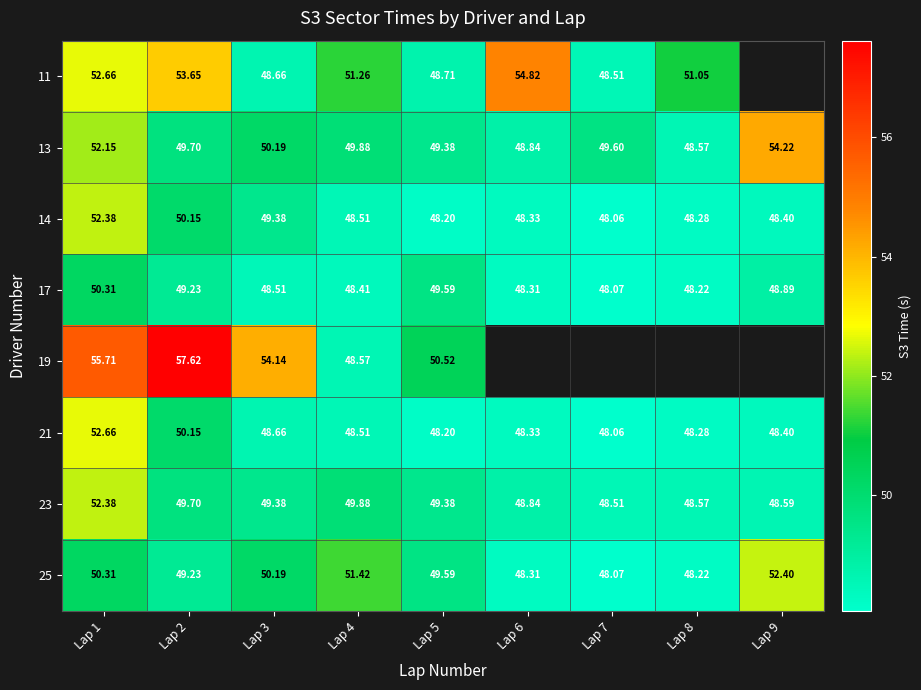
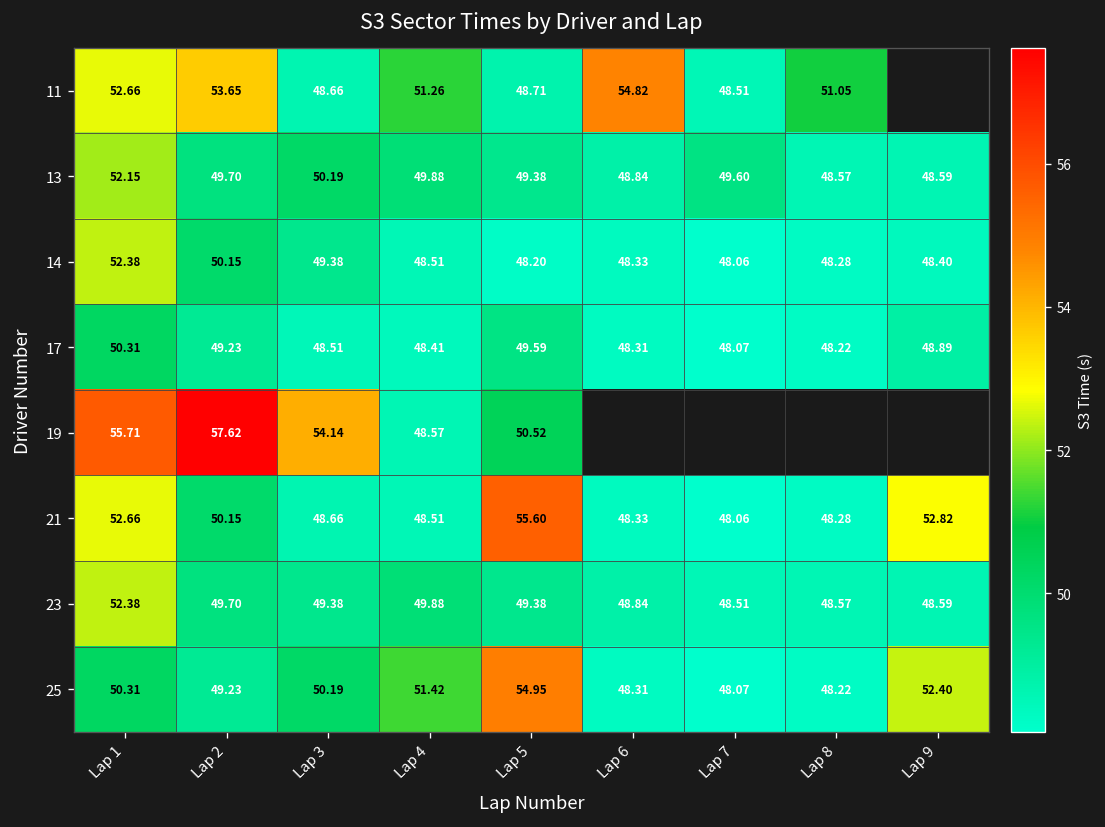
  {
    "11": {
      "Lap 1": 52.66,
      "Lap 2": 53.65,
      "Lap 3": 48.66,
      "Lap 4": 51.26,
      "Lap 5": 48.71,
      "Lap 6": 54.82,
      "Lap 7": 48.51,
      "Lap 8": 51.05
    },
    "13": {
      "Lap 1": 52.15,
      "Lap 2": 49.70,
      "Lap 3": 50.19,
      "Lap 4": 49.88,
      "Lap 5": 49.38,
      "Lap 6": 48.84,
      "Lap 7": 49.60,
      "Lap 8": 48.57,
-     "Lap 9": 54.22
+     "Lap 9": 48.59
    },
    "14": {
      "Lap 1": 52.38,
      "Lap 2": 50.15,
      "Lap 3": 49.38,
      "Lap 4": 48.51,
      "Lap 5": 48.20,
      "Lap 6": 48.33,
      "Lap 7": 48.06,
      "Lap 8": 48.28,
      "Lap 9": 48.40
    },
    "17": {
      "Lap 1": 50.31,
      "Lap 2": 49.23,
      "Lap 3": 48.51,
      "Lap 4": 48.41,
      "Lap 5": 49.59,
      "Lap 6": 48.31,
      "Lap 7": 48.07,
      "Lap 8": 48.22,
      "Lap 9": 48.89
    },
    "19": {
      "Lap 1": 55.71,
      "Lap 2": 57.62,
      "Lap 3": 54.14,
      "Lap 4": 48.57,
      "Lap 5": 50.52
    },
    "21": {
      "Lap 1": 52.66,
      "Lap 2": 50.15,
      "Lap 3": 48.66,
      "Lap 4": 48.51,
-     "Lap 5": 48.20,
+     "Lap 5": 55.60,
      "Lap 6": 48.33,
      "Lap 7": 48.06,
      "Lap 8": 48.28,
-     "Lap 9": 48.40
+     "Lap 9": 52.82
    },
    "23": {
      "Lap 1": 52.38,
      "Lap 2": 49.70,
      "Lap 3": 49.38,
      "Lap 4": 49.88,
      "Lap 5": 49.38,
      "Lap 6": 48.84,
      "Lap 7": 48.51,
      "Lap 8": 48.57,
      "Lap 9": 48.59
    },
    "25": {
      "Lap 1": 50.31,
      "Lap 2": 49.23,
      "Lap 3": 50.19,
      "Lap 4": 51.42,
-     "Lap 5": 49.59,
+     "Lap 5": 54.95,
      "Lap 6": 48.31,
      "Lap 7": 48.07,
      "Lap 8": 48.22,
      "Lap 9": 52.40
    }
  }
